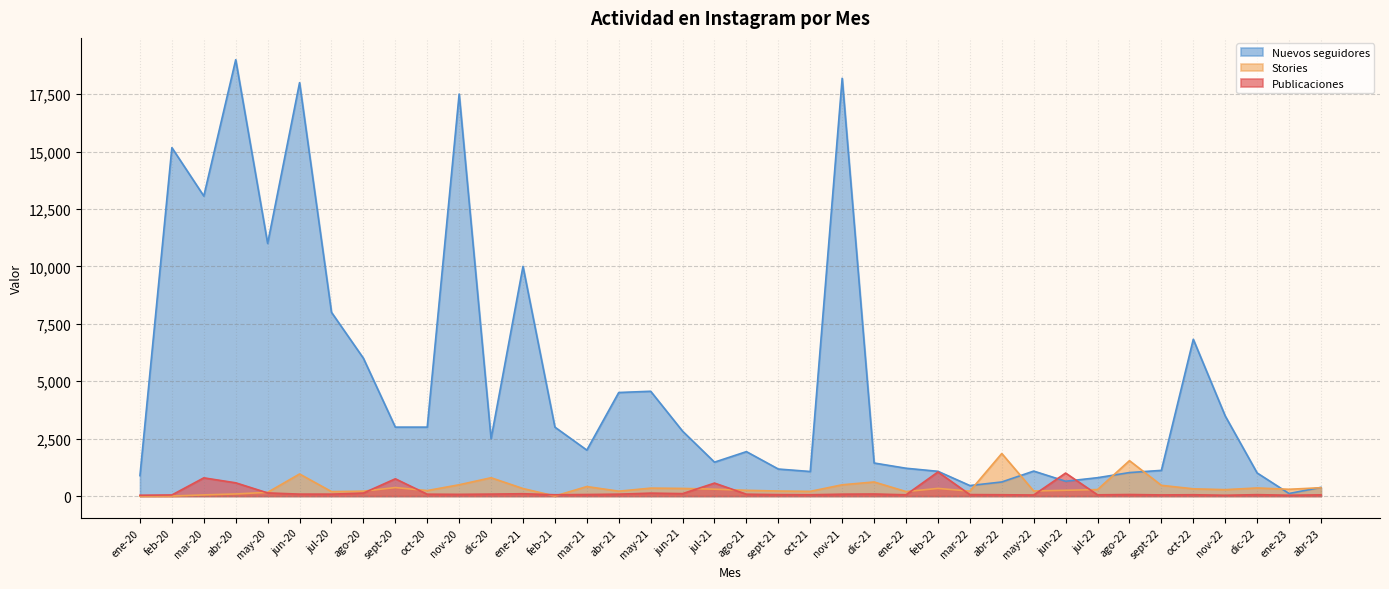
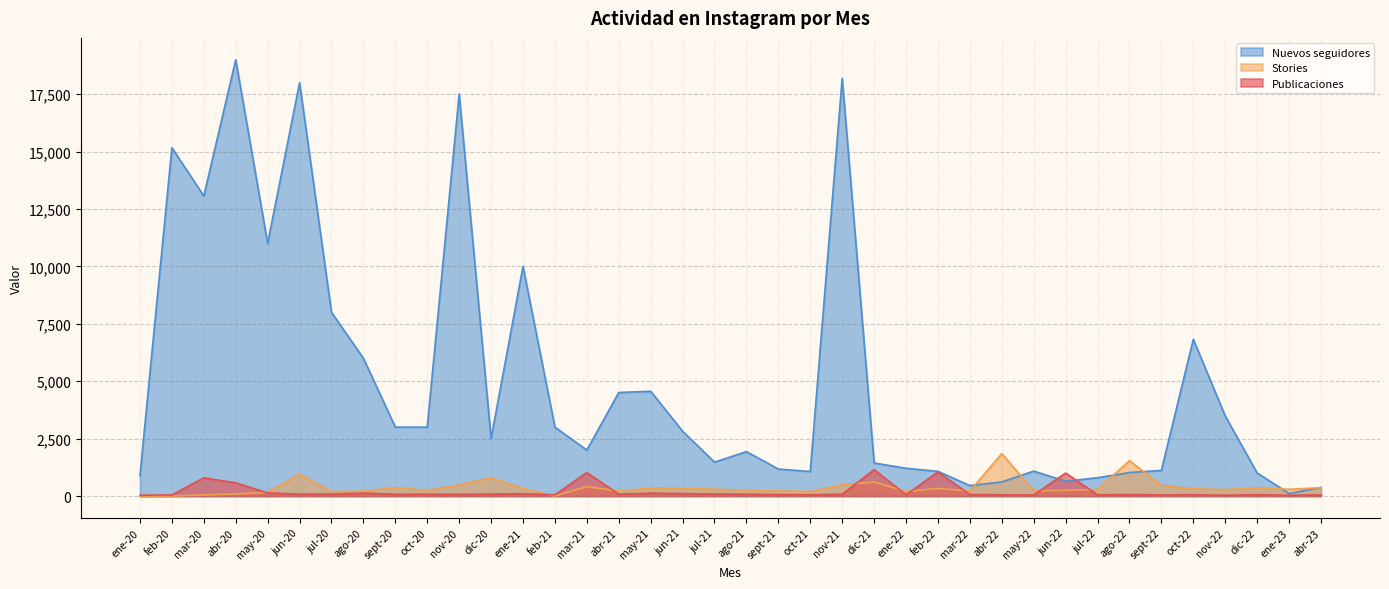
  {
    "Nuevos seguidores": {
      "ene-20": "900",
      "feb-20": "15,200",
      "mar-20": "13,100",
      "abr-20": "19,000",
      "may-20": "11,000",
      "jun-20": "18,000",
      "jul-20": "8,000",
      "ago-20": "6,000",
      "sept-20": "3,000",
      "oct-20": "3,000",
      "nov-20": "17,500",
      "dic-20": "2,500",
      "ene-21": "10,000",
      "feb-21": "3,000",
      "mar-21": "2,000",
      "abr-21": "4,500",
      "may-21": "4,600",
      "jun-21": "2,800",
      "jul-21": "1,500",
      "ago-21": "1,900",
      "sept-21": "1,200",
      "oct-21": "1,100",
      "nov-21": "18,200",
      "dic-21": "1,400",
      "ene-22": "1,200",
      "mar-22": "500",
      "abr-22": "600",
      "may-22": "1,100",
      "jun-22": "600",
      "jul-22": "800",
      "ago-22": "1,000",
      "sept-22": "1,100",
      "oct-22": "6,800",
      "nov-22": "3,500",
      "dic-22": "1,000"
    },
    "Stories": {
      "mar-20": "0",
      "abr-20": "100",
      "jun-20": "1,000",
      "sept-20": "400",
      "oct-20": "200",
      "nov-20": "500",
      "dic-20": "800",
      "ene-21": "300",
      "mar-21": "400",
      "abr-21": "200",
      "may-21": "300",
      "jun-21": "300",
      "jul-21": "300",
      "ago-21": "200",
      "sept-21": "200",
      "oct-21": "200",
      "nov-21": "500",
      "dic-21": "600",
      "ene-22": "200",
      "feb-22": "300",
      "mar-22": "200",
      "abr-22": "1,900",
      "may-22": "200",
      "jun-22": "300",
      "jul-22": "300",
      "ago-22": "1,500",
      "sept-22": "500",
      "oct-22": "300",
      "nov-22": "300",
      "dic-22": "400",
      "ene-23": "300"
    },
    "Publicaciones": {
      "mar-20": "800",
      "abr-20": "600",
      "jun-20": "100",
-     "sept-20": "800",
+     "sept-20": "100",
      "oct-20": "100",
      "nov-20": "100",
      "dic-20": "100",
      "ene-21": "100",
-     "mar-21": "100",
+     "mar-21": "1,000",
      "abr-21": "100",
      "may-21": "100",
      "jun-21": "100",
-     "jul-21": "600",
+     "jul-21": "100",
      "ago-21": "100",
      "sept-21": "100",
      "oct-21": "100",
      "nov-21": "100",
-     "dic-21": "100",
+     "dic-21": "1,100",
      "ene-22": "100",
      "mar-22": "100",
      "abr-22": "100",
      "may-22": "0",
      "jun-22": "1,000",
      "jul-22": "100",
      "ago-22": "100",
      "sept-22": "0",
      "oct-22": "100",
      "nov-22": "0",
      "dic-22": "100",
      "abr-23": "100"
    }
  }
